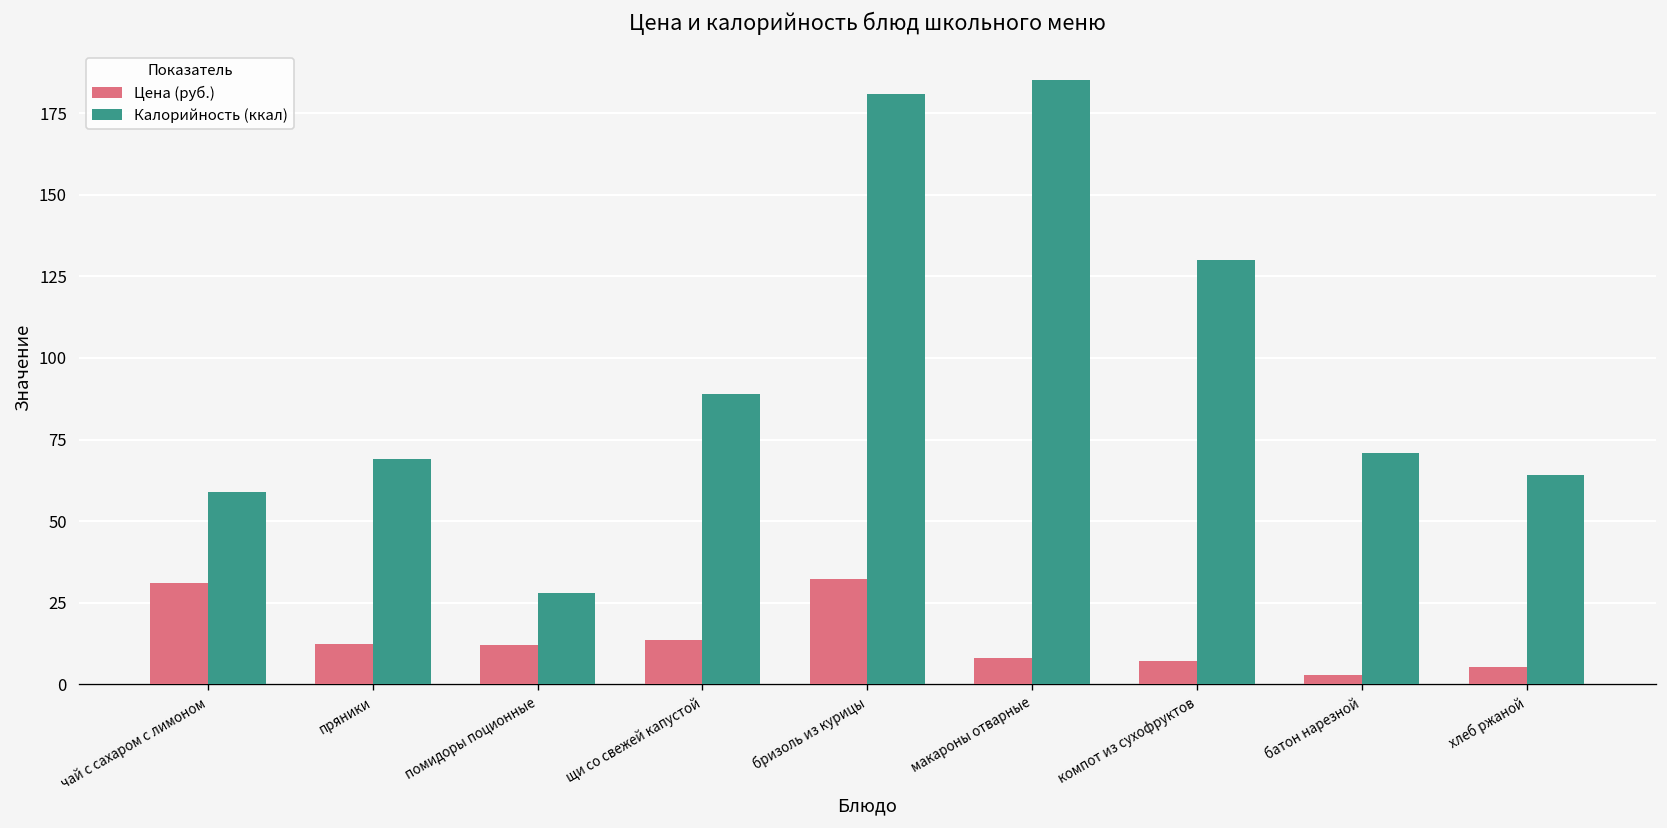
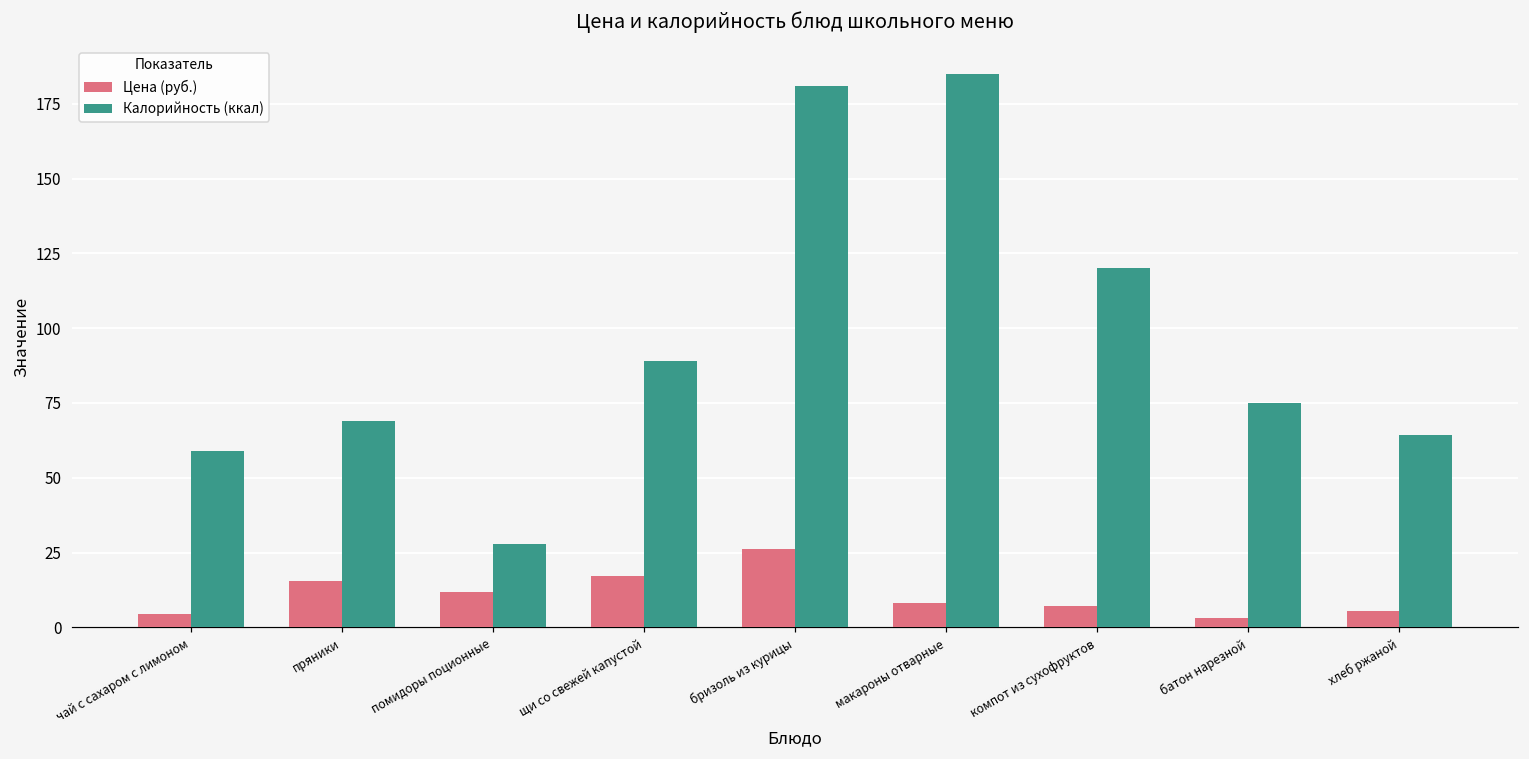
  {
    "Цена (руб.)": {
-     "чай с сахаром с лимоном": 31,
-     "пряники": 12,
+     "чай с сахаром с лимоном": 4,
+     "пряники": 16,
      "помидоры поционные": 12,
-     "щи со свежей капустой": 14,
-     "бризоль из курицы": 32,
+     "щи со свежей капустой": 17,
+     "бризоль из курицы": 26,
      "макароны отварные": 8,
      "компот из сухофруктов": 7,
      "батон нарезной": 3,
      "хлеб ржаной": 5
    },
    "Калорийность (ккал)": {
      "чай с сахаром с лимоном": 59,
      "пряники": 69,
      "помидоры поционные": 28,
      "щи со свежей капустой": 89,
      "бризоль из курицы": 181,
      "макароны отварные": 185,
-     "компот из сухофруктов": 130,
-     "батон нарезной": 71,
+     "компот из сухофруктов": 120,
+     "батон нарезной": 75,
      "хлеб ржаной": 64
    }
  }
